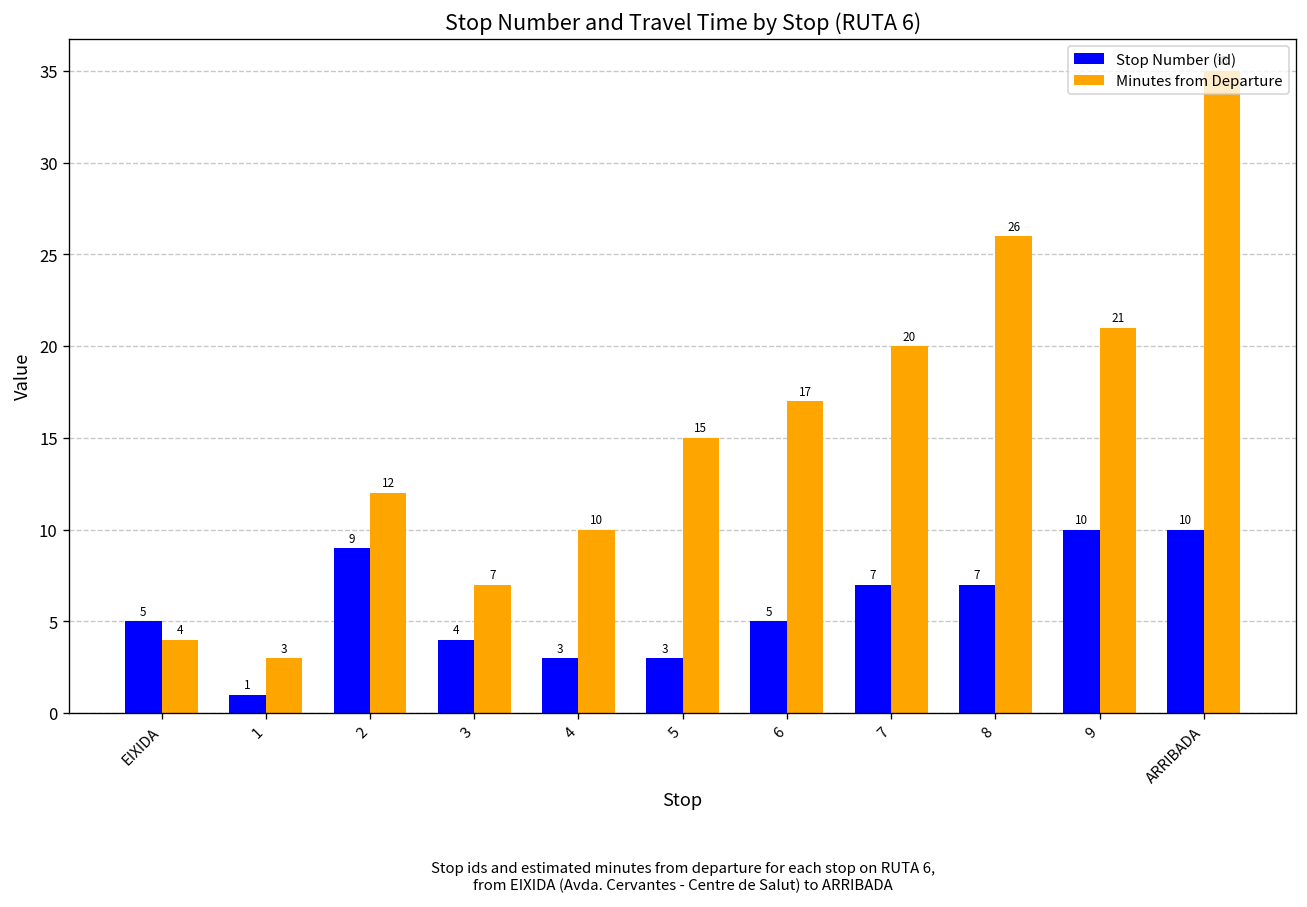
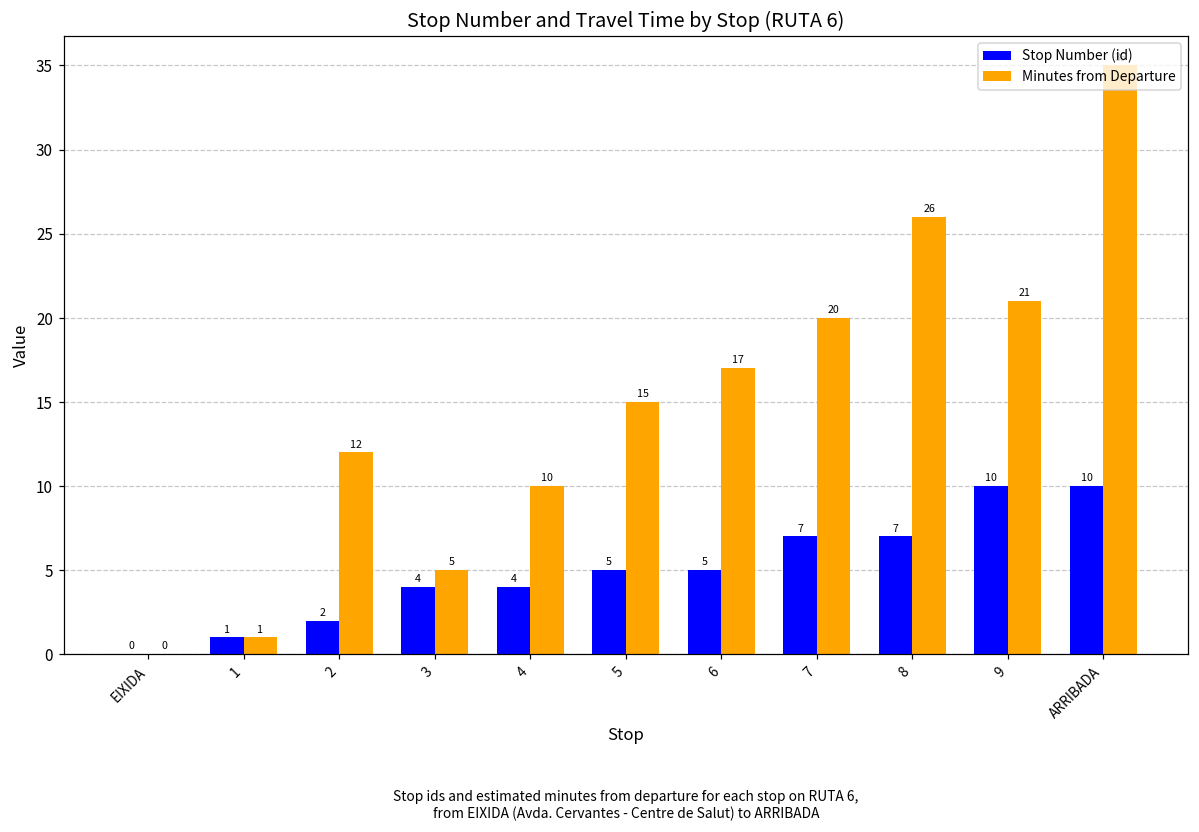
  {
    "Stop Number (id)": {
-     "EIXIDA": 5,
+     "EIXIDA": 0,
      "1": 1,
-     "2": 9,
+     "2": 2,
      "3": 4,
-     "4": 3,
-     "5": 3,
+     "4": 4,
+     "5": 5,
      "6": 5,
      "7": 7,
      "8": 7,
      "9": 10,
      "ARRIBADA": 10
    },
    "Minutes from Departure": {
-     "EIXIDA": 4,
-     "1": 3,
+     "EIXIDA": 0,
+     "1": 1,
      "2": 12,
-     "3": 7,
+     "3": 5,
      "4": 10,
      "5": 15,
      "6": 17,
      "7": 20,
      "8": 26,
      "9": 21
    }
  }
